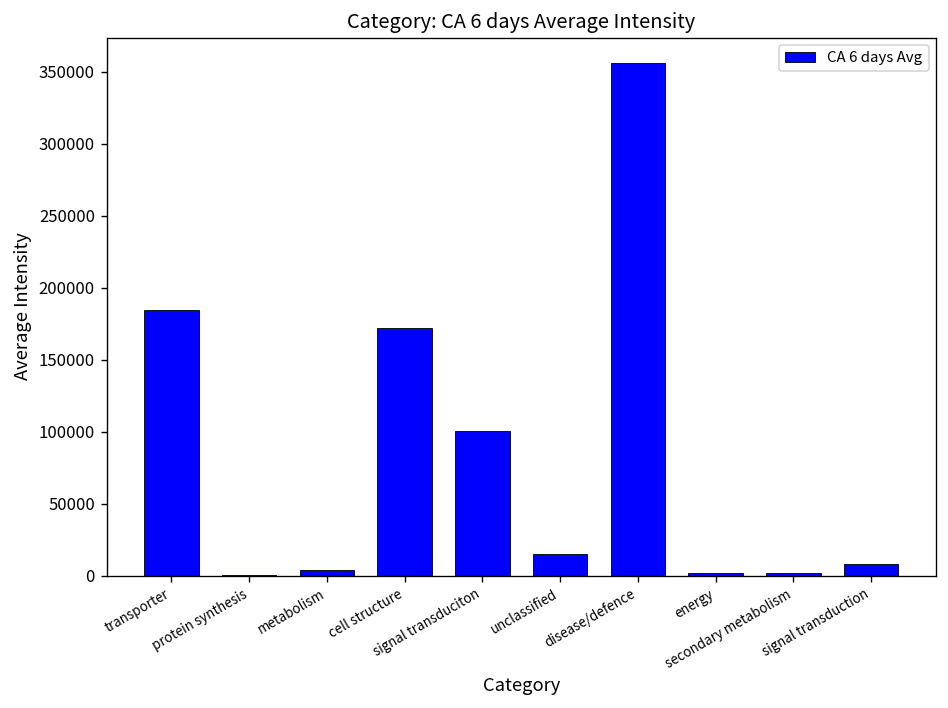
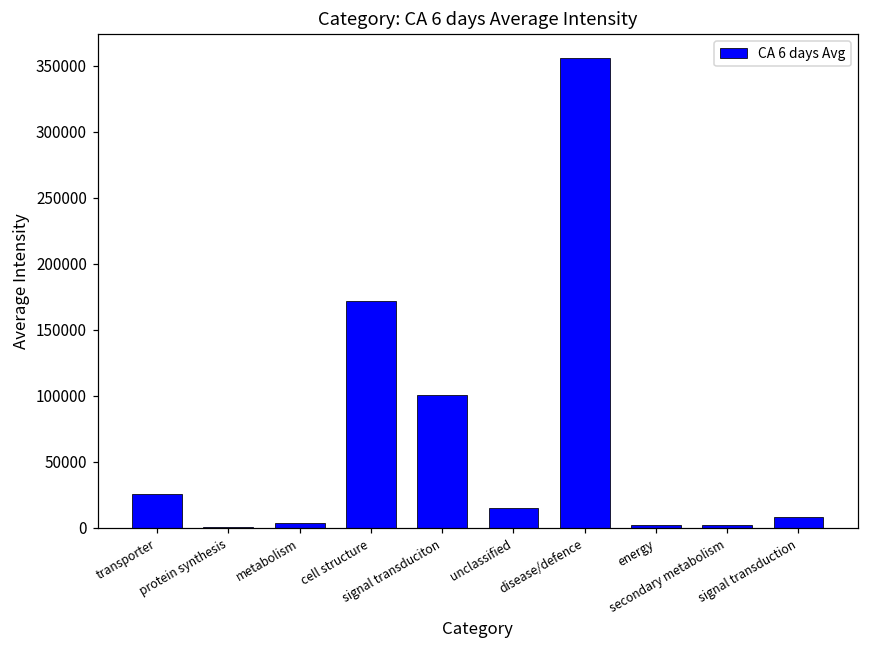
  {
-   "transporter": 184000,
+   "transporter": 26000,
    "metabolism": 4000,
    "cell structure": 172000,
    "signal transduciton": 101000,
    "unclassified": 15000,
    "disease/defence": 356000,
    "energy": 2000,
    "signal transduction": 8000
  }
